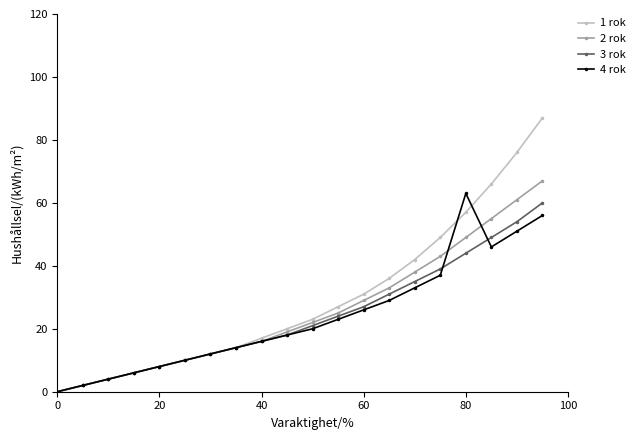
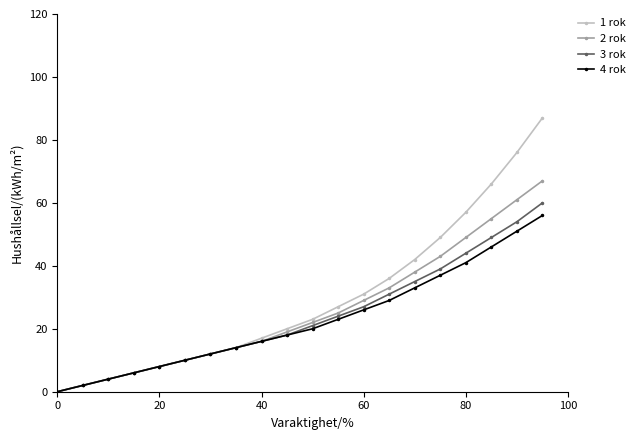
  {
    "3 rok": {
      "60": 27,
      "80": 44
    },
    "4 rok": {
      "60": 26,
-     "80": 63
+     "80": 41
    }
  }
